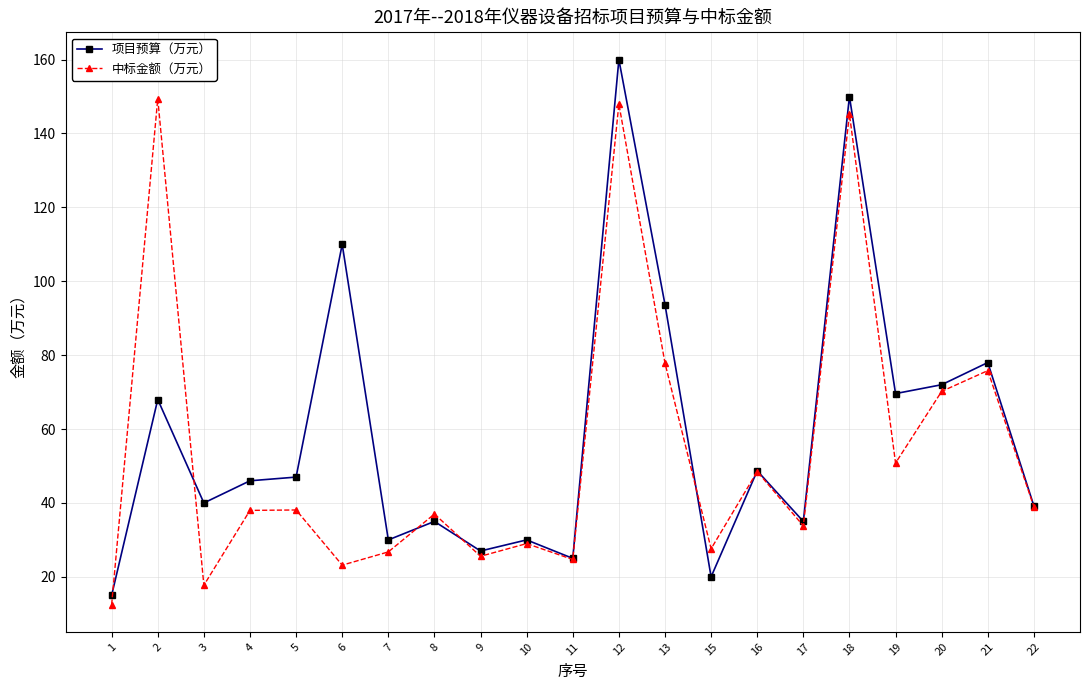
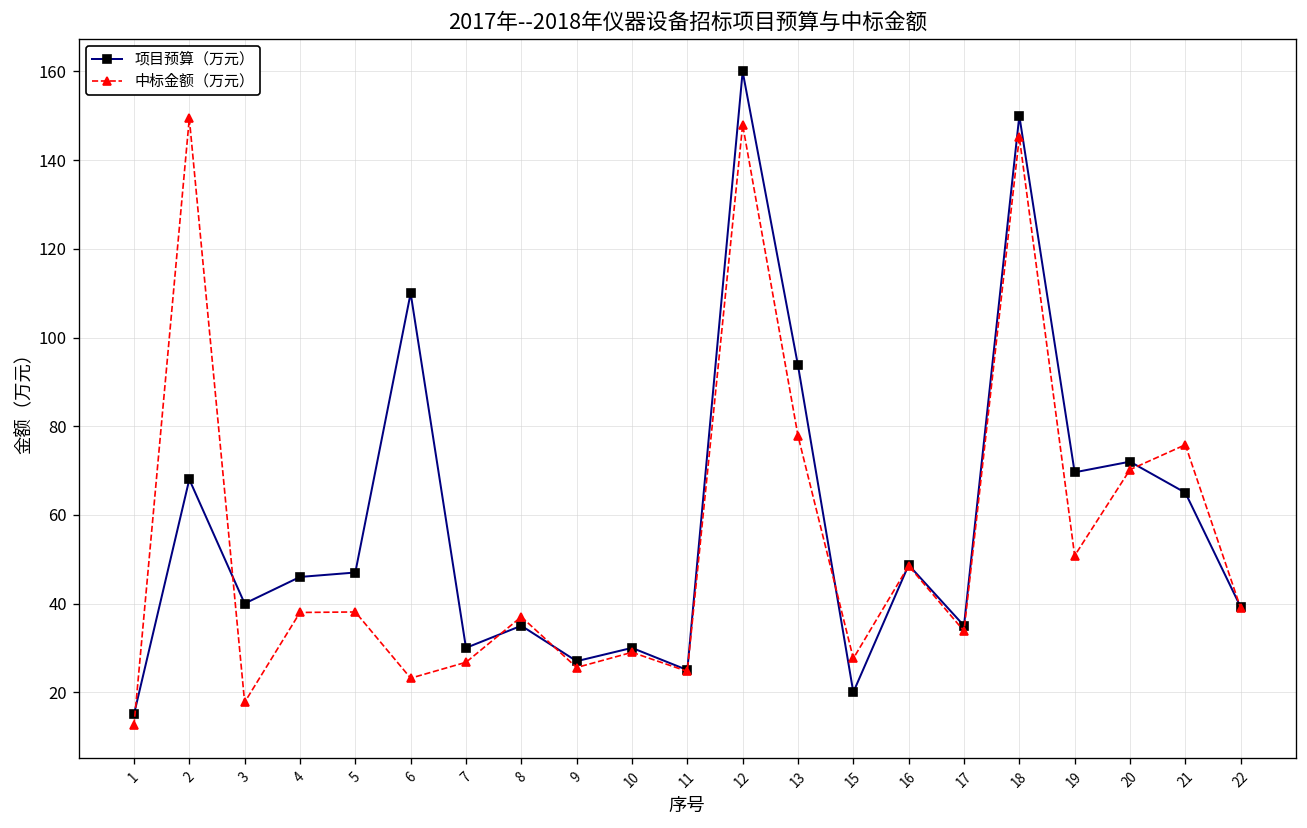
  {
    "项目预算（万元）": {
      "1": 15,
      "2": 68,
      "3": 40,
      "4": 46,
      "5": 47,
      "6": 110,
      "7": 30,
      "8": 35,
      "9": 27,
      "10": 30,
      "12": 160,
      "13": 94,
      "15": 20,
      "17": 35,
      "18": 150,
      "19": 70,
      "20": 72,
-     "21": 78
+     "21": 65
    },
    "中标金额（万元）": {
      "1": 13,
      "2": 149,
      "3": 18,
      "4": 38,
      "5": 38,
      "6": 23,
      "7": 27,
      "8": 37,
      "9": 26,
      "10": 29,
      "12": 148,
      "13": 78,
      "15": 28,
      "17": 34,
      "18": 145,
      "19": 51,
      "20": 70,
      "21": 76
    }
  }
